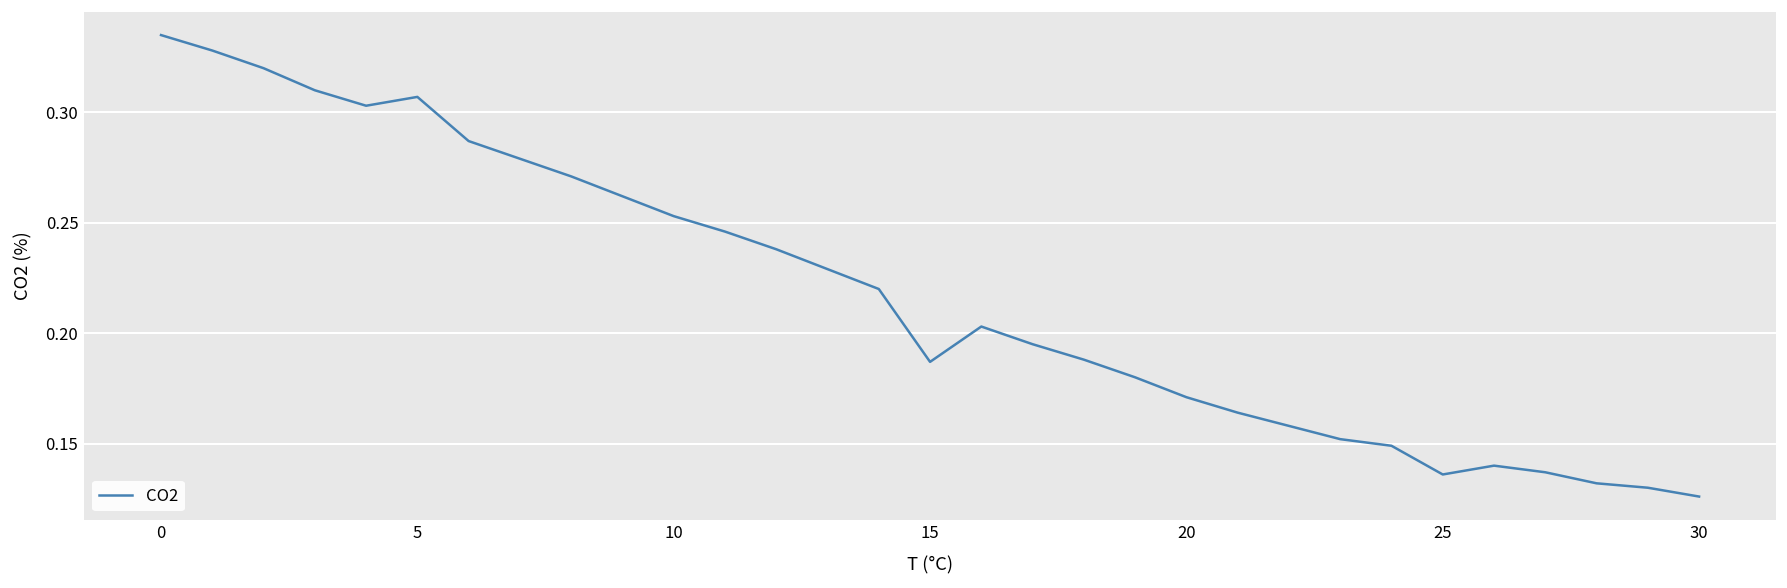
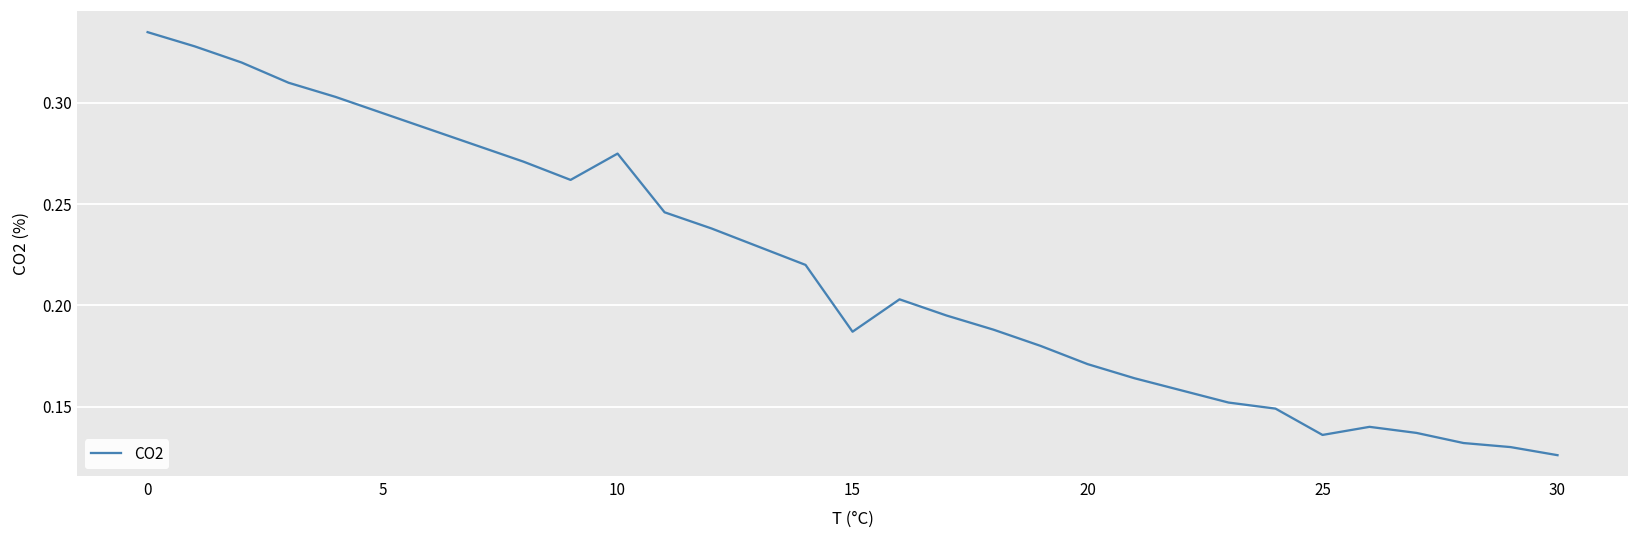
  {
    "0": 0.335,
-   "5": 0.307,
-   "10": 0.253,
+   "5": 0.295,
+   "10": 0.275,
    "15": 0.187,
    "20": 0.171,
    "25": 0.136,
    "30": 0.126
  }
